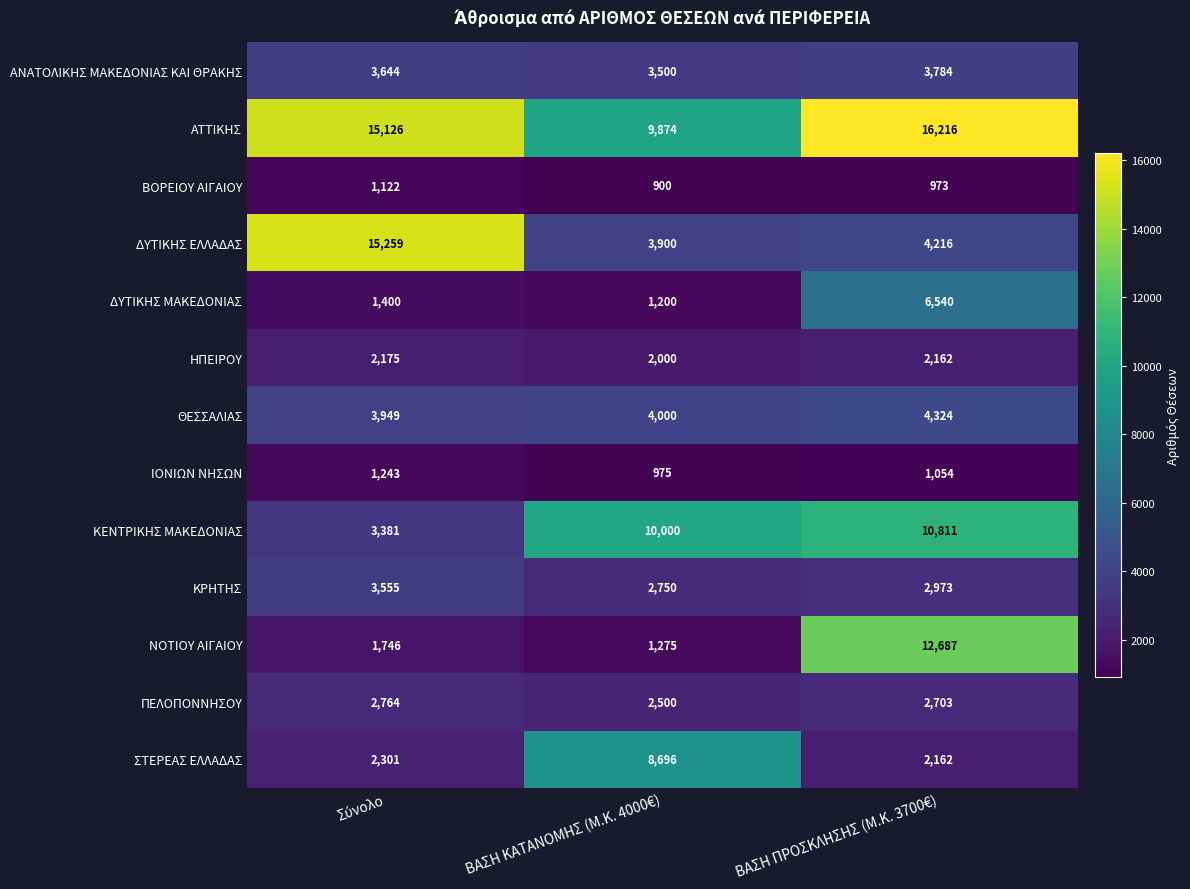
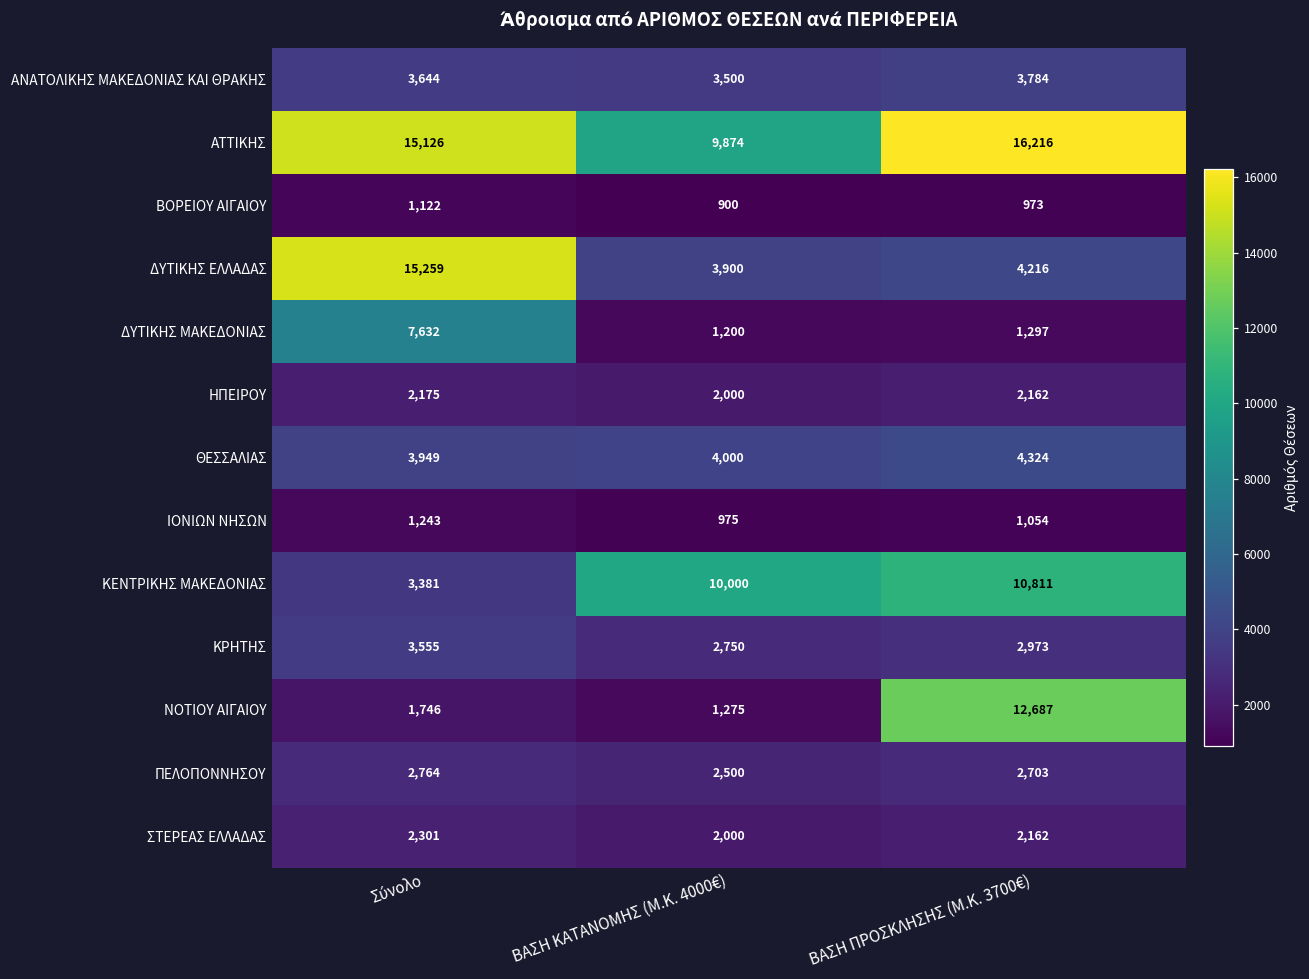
  {
    "ΑΝΑΤΟΛΙΚΗΣ ΜΑΚΕΔΟΝΙΑΣ ΚΑΙ ΘΡΑΚΗΣ": {
      "Σύνολο": "3,644",
      "ΒΑΣΗ ΚΑΤΑΝΟΜΗΣ (Μ.Κ. 4000€)": "3,500",
      "ΒΑΣΗ ΠΡΟΣΚΛΗΣΗΣ (Μ.Κ. 3700€)": "3,784"
    },
    "ΑΤΤΙΚΗΣ": {
      "Σύνολο": "15,126",
      "ΒΑΣΗ ΚΑΤΑΝΟΜΗΣ (Μ.Κ. 4000€)": "9,874",
      "ΒΑΣΗ ΠΡΟΣΚΛΗΣΗΣ (Μ.Κ. 3700€)": "16,216"
    },
    "ΒΟΡΕΙΟΥ ΑΙΓΑΙΟΥ": {
      "Σύνολο": "1,122",
      "ΒΑΣΗ ΚΑΤΑΝΟΜΗΣ (Μ.Κ. 4000€)": "900",
      "ΒΑΣΗ ΠΡΟΣΚΛΗΣΗΣ (Μ.Κ. 3700€)": "973"
    },
    "ΔΥΤΙΚΗΣ ΕΛΛΑΔΑΣ": {
      "Σύνολο": "15,259",
      "ΒΑΣΗ ΚΑΤΑΝΟΜΗΣ (Μ.Κ. 4000€)": "3,900",
      "ΒΑΣΗ ΠΡΟΣΚΛΗΣΗΣ (Μ.Κ. 3700€)": "4,216"
    },
    "ΔΥΤΙΚΗΣ ΜΑΚΕΔΟΝΙΑΣ": {
-     "Σύνολο": "1,400",
+     "Σύνολο": "7,632",
      "ΒΑΣΗ ΚΑΤΑΝΟΜΗΣ (Μ.Κ. 4000€)": "1,200",
-     "ΒΑΣΗ ΠΡΟΣΚΛΗΣΗΣ (Μ.Κ. 3700€)": "6,540"
+     "ΒΑΣΗ ΠΡΟΣΚΛΗΣΗΣ (Μ.Κ. 3700€)": "1,297"
    },
    "ΗΠΕΙΡΟΥ": {
      "Σύνολο": "2,175",
      "ΒΑΣΗ ΚΑΤΑΝΟΜΗΣ (Μ.Κ. 4000€)": "2,000",
      "ΒΑΣΗ ΠΡΟΣΚΛΗΣΗΣ (Μ.Κ. 3700€)": "2,162"
    },
    "ΘΕΣΣΑΛΙΑΣ": {
      "Σύνολο": "3,949",
      "ΒΑΣΗ ΚΑΤΑΝΟΜΗΣ (Μ.Κ. 4000€)": "4,000",
      "ΒΑΣΗ ΠΡΟΣΚΛΗΣΗΣ (Μ.Κ. 3700€)": "4,324"
    },
    "ΙΟΝΙΩΝ ΝΗΣΩΝ": {
      "Σύνολο": "1,243",
      "ΒΑΣΗ ΚΑΤΑΝΟΜΗΣ (Μ.Κ. 4000€)": "975",
      "ΒΑΣΗ ΠΡΟΣΚΛΗΣΗΣ (Μ.Κ. 3700€)": "1,054"
    },
    "ΚΕΝΤΡΙΚΗΣ ΜΑΚΕΔΟΝΙΑΣ": {
      "Σύνολο": "3,381",
      "ΒΑΣΗ ΚΑΤΑΝΟΜΗΣ (Μ.Κ. 4000€)": "10,000",
      "ΒΑΣΗ ΠΡΟΣΚΛΗΣΗΣ (Μ.Κ. 3700€)": "10,811"
    },
    "ΚΡΗΤΗΣ": {
      "Σύνολο": "3,555",
      "ΒΑΣΗ ΚΑΤΑΝΟΜΗΣ (Μ.Κ. 4000€)": "2,750",
      "ΒΑΣΗ ΠΡΟΣΚΛΗΣΗΣ (Μ.Κ. 3700€)": "2,973"
    },
    "ΝΟΤΙΟΥ ΑΙΓΑΙΟΥ": {
      "Σύνολο": "1,746",
      "ΒΑΣΗ ΚΑΤΑΝΟΜΗΣ (Μ.Κ. 4000€)": "1,275",
      "ΒΑΣΗ ΠΡΟΣΚΛΗΣΗΣ (Μ.Κ. 3700€)": "12,687"
    },
    "ΠΕΛΟΠΟΝΝΗΣΟΥ": {
      "Σύνολο": "2,764",
      "ΒΑΣΗ ΚΑΤΑΝΟΜΗΣ (Μ.Κ. 4000€)": "2,500",
      "ΒΑΣΗ ΠΡΟΣΚΛΗΣΗΣ (Μ.Κ. 3700€)": "2,703"
    },
    "ΣΤΕΡΕΑΣ ΕΛΛΑΔΑΣ": {
      "Σύνολο": "2,301",
-     "ΒΑΣΗ ΚΑΤΑΝΟΜΗΣ (Μ.Κ. 4000€)": "8,696",
+     "ΒΑΣΗ ΚΑΤΑΝΟΜΗΣ (Μ.Κ. 4000€)": "2,000",
      "ΒΑΣΗ ΠΡΟΣΚΛΗΣΗΣ (Μ.Κ. 3700€)": "2,162"
    }
  }
